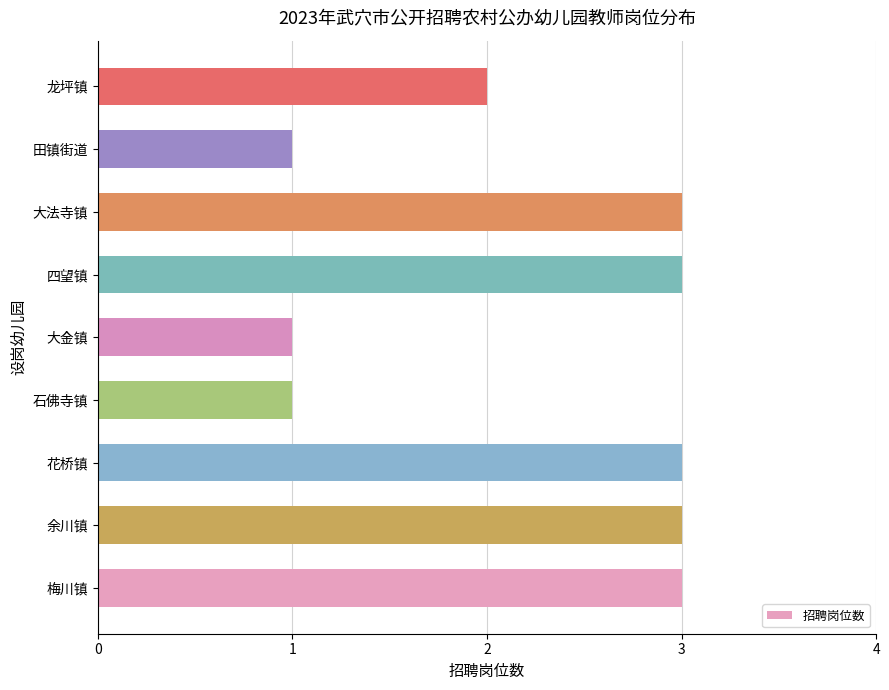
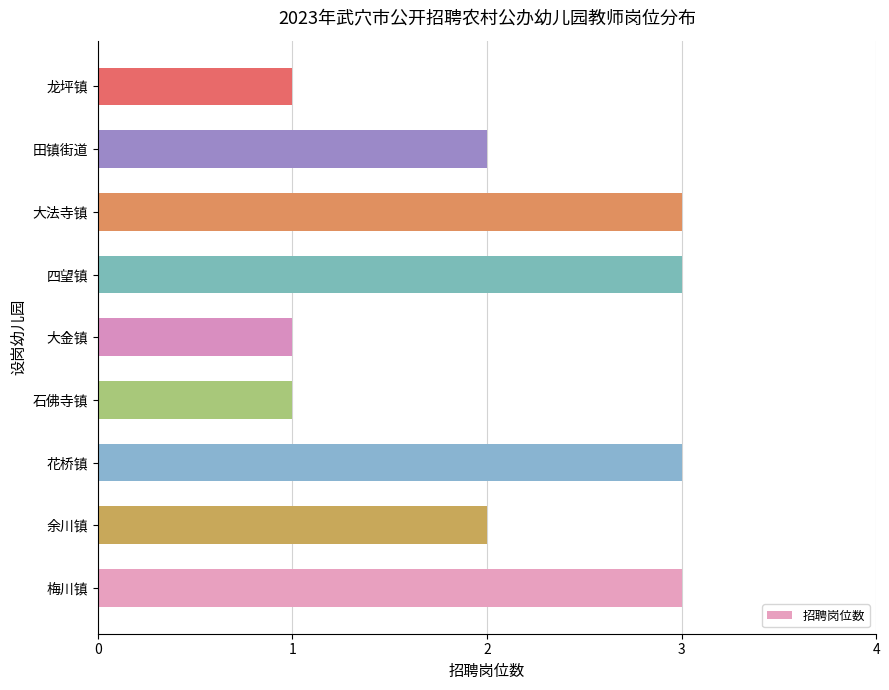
  {
-   "龙坪镇": 2,
-   "田镇街道": 1,
+   "龙坪镇": 1,
+   "田镇街道": 2,
    "大法寺镇": 3,
    "四望镇": 3,
    "大金镇": 1,
    "石佛寺镇": 1,
    "花桥镇": 3,
-   "余川镇": 3,
+   "余川镇": 2,
    "梅川镇": 3
  }
